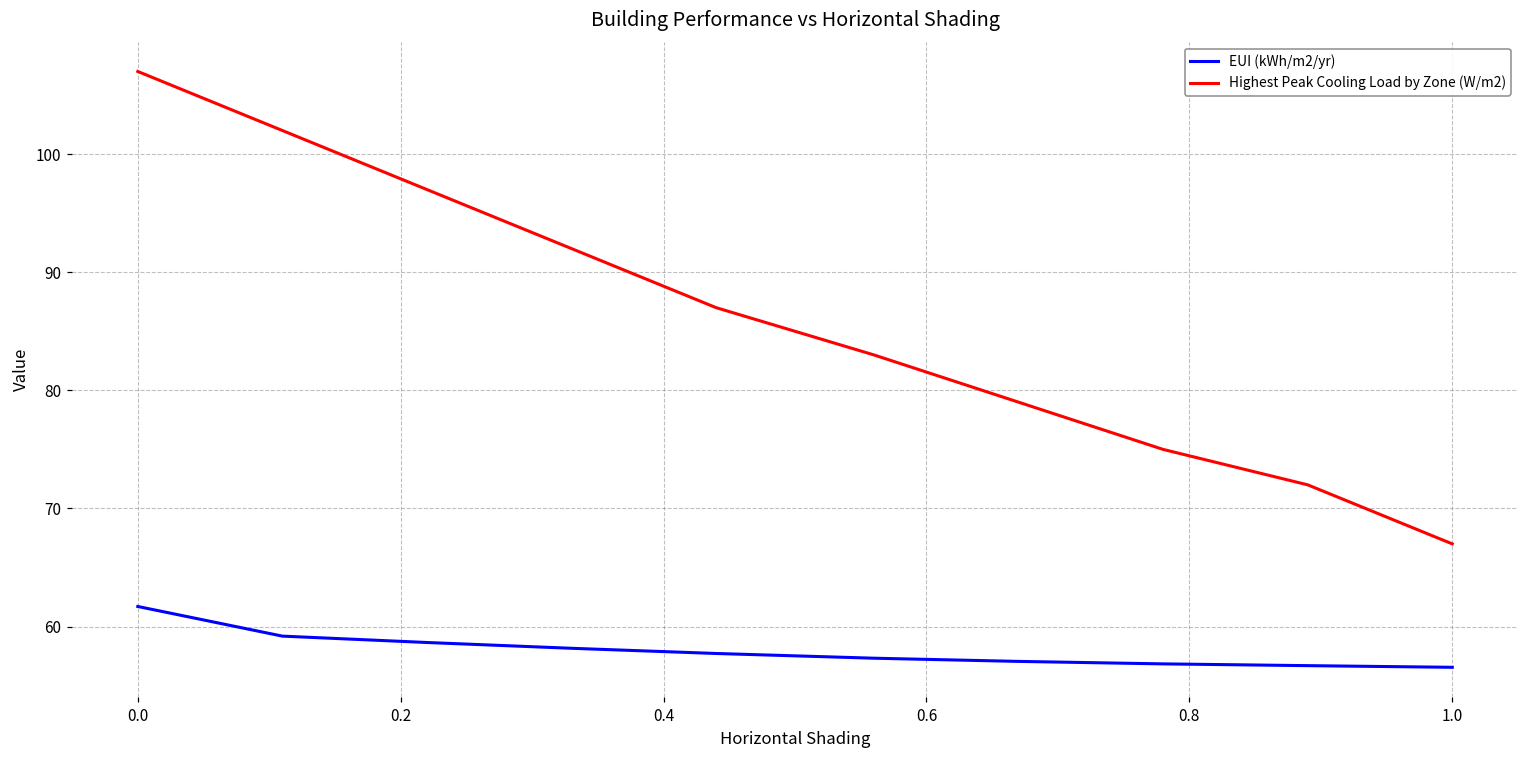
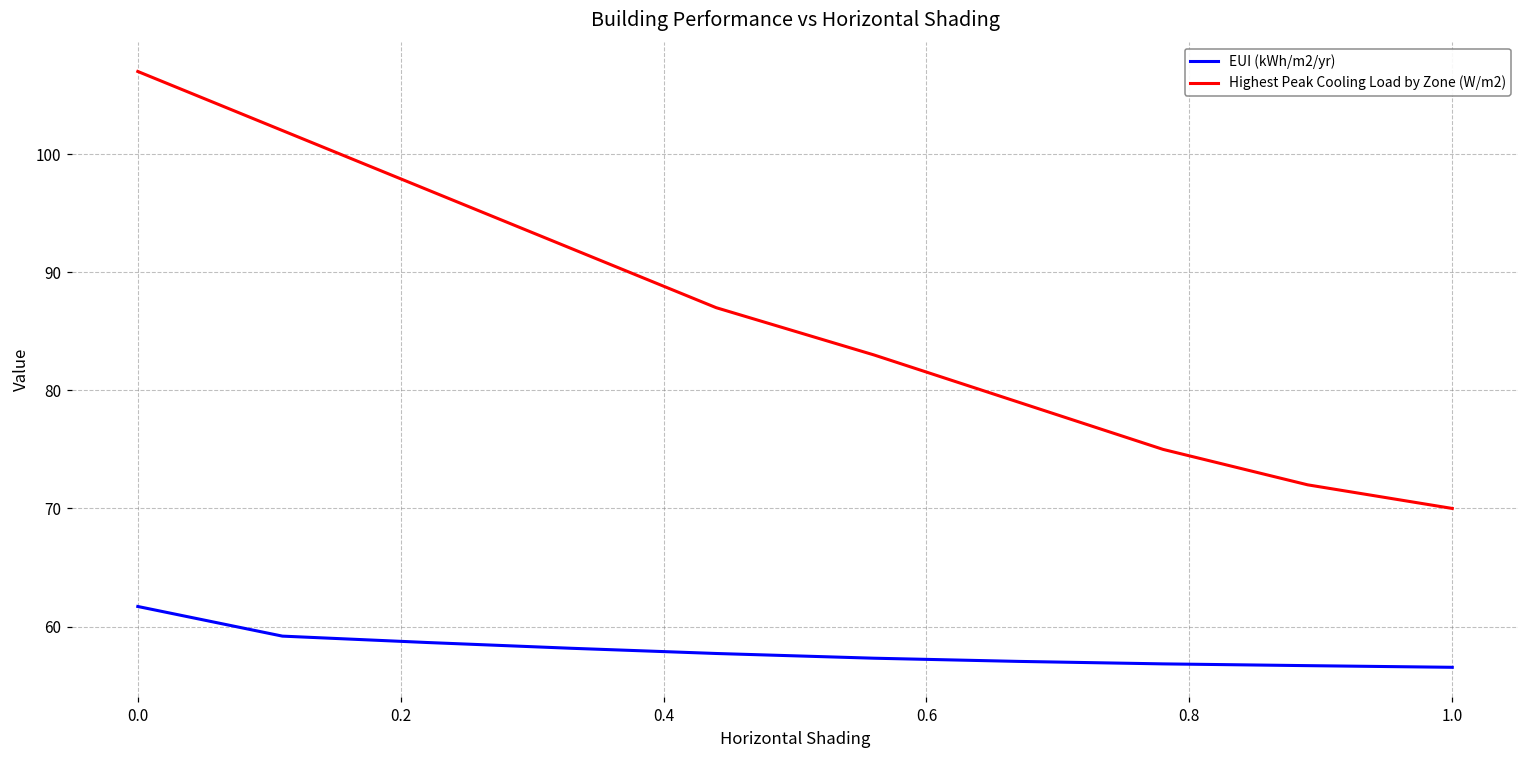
  {
    "EUI (kWh/m2/yr)": {
      "0.0": 61.7,
      "1.0": 56.6
    },
    "Highest Peak Cooling Load by Zone (W/m2)": {
      "0.0": 107,
-     "1.0": 67
+     "1.0": 70
    }
  }
